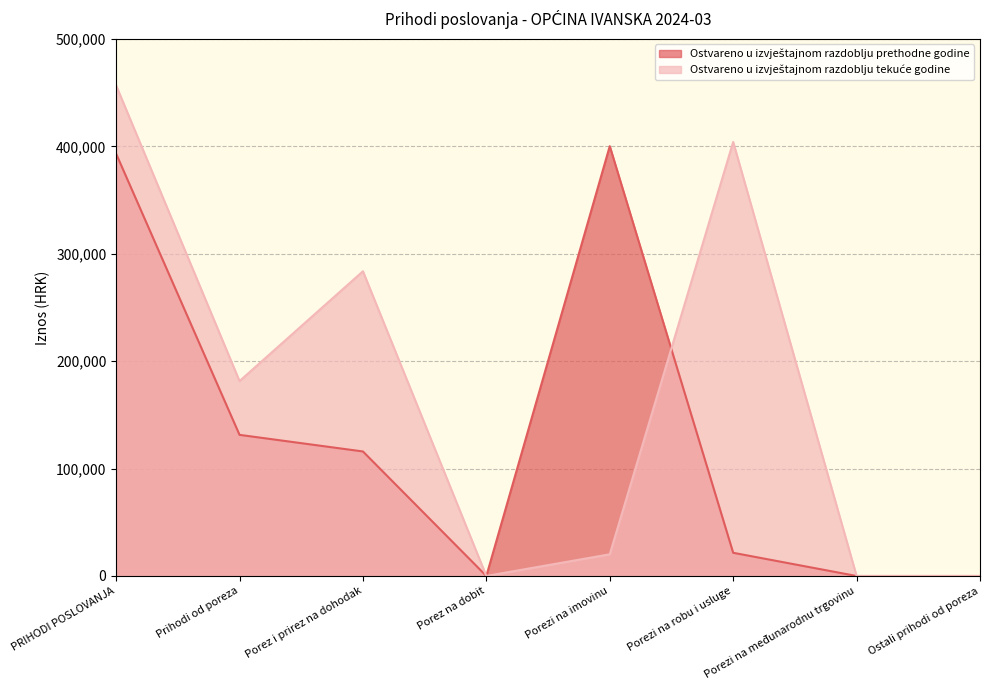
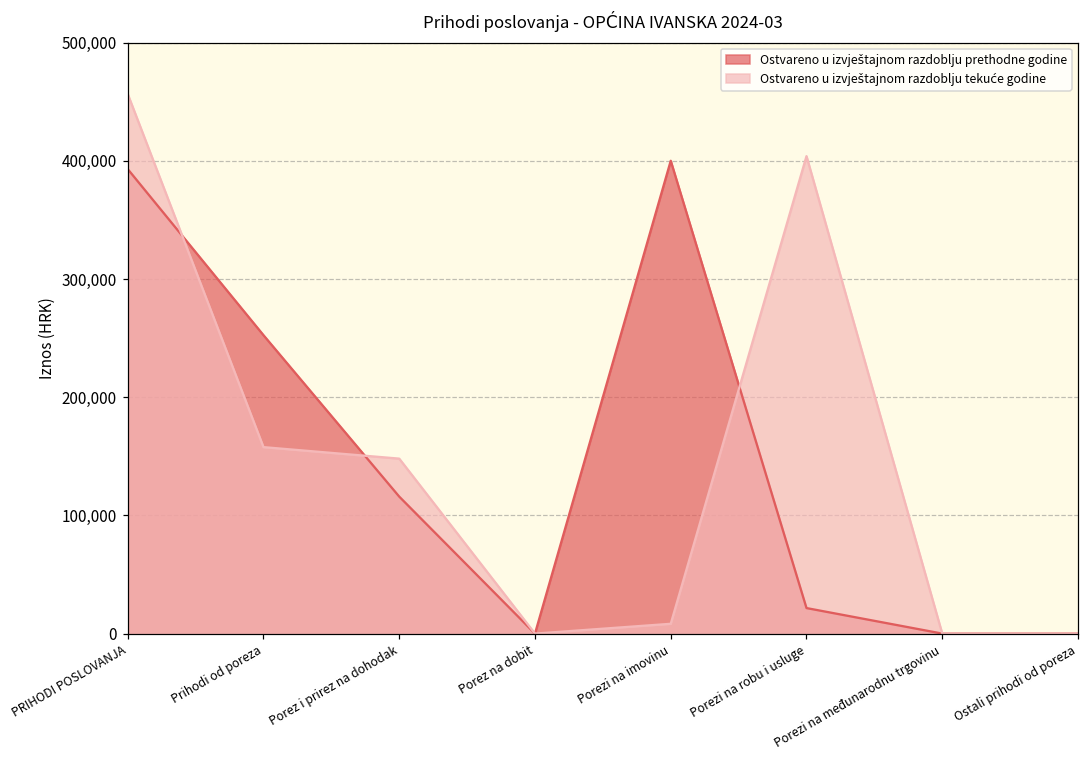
  {
    "Ostvareno u izvještajnom razdoblju prethodne godine": {
      "PRIHODI POSLOVANJA": "393,000",
-     "Prihodi od poreza": "131,000",
+     "Prihodi od poreza": "253,000",
      "Porez i prirez na dohodak": "116,000",
      "Porezi na imovinu": "400,000",
      "Porezi na robu i usluge": "22,000"
    },
    "Ostvareno u izvještajnom razdoblju tekuće godine": {
      "PRIHODI POSLOVANJA": "457,000",
-     "Prihodi od poreza": "181,000",
-     "Porez i prirez na dohodak": "284,000",
-     "Porezi na imovinu": "20,000",
+     "Prihodi od poreza": "158,000",
+     "Porez i prirez na dohodak": "148,000",
+     "Porezi na imovinu": "8,000",
      "Porezi na robu i usluge": "404,000"
    }
  }
